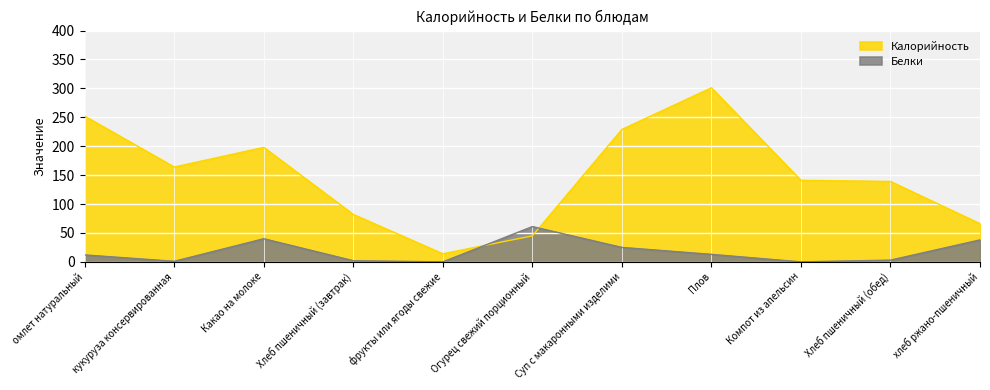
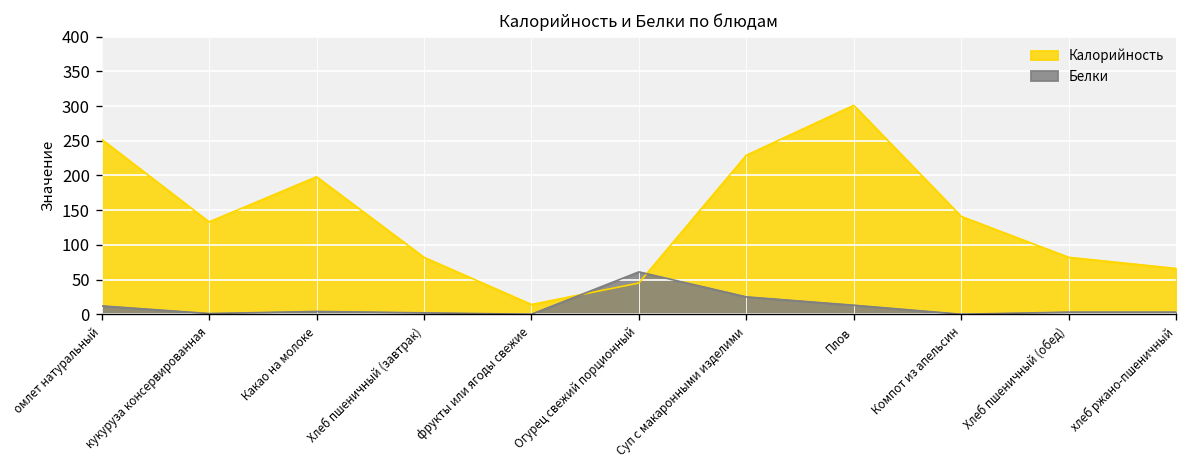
  {
    "Калорийность": {
      "омлет натуральный": 250,
-     "кукуруза консервированная": 160,
+     "кукуруза консервированная": 130,
      "Какао на молоке": 200,
      "Хлеб пшеничный (завтрак)": 80,
      "фрукты или ягоды свежие": 10,
      "Огурец свежий порционный": 50,
      "Суп с макаронными изделими": 230,
      "Плов": 300,
      "Компот из апельсин": 140,
-     "Хлеб пшеничный (обед)": 140,
+     "Хлеб пшеничный (обед)": 80,
      "хлеб ржано-пшеничный": 70
    },
    "Белки": {
      "омлет натуральный": 10,
      "кукуруза консервированная": 0,
-     "Какао на молоке": 40,
+     "Какао на молоке": 0,
      "Хлеб пшеничный (завтрак)": 0,
      "фрукты или ягоды свежие": 0,
      "Огурец свежий порционный": 60,
      "Суп с макаронными изделими": 30,
      "Плов": 10,
      "Компот из апельсин": 0,
      "Хлеб пшеничный (обед)": 0,
-     "хлеб ржано-пшеничный": 40
+     "хлеб ржано-пшеничный": 0
    }
  }
